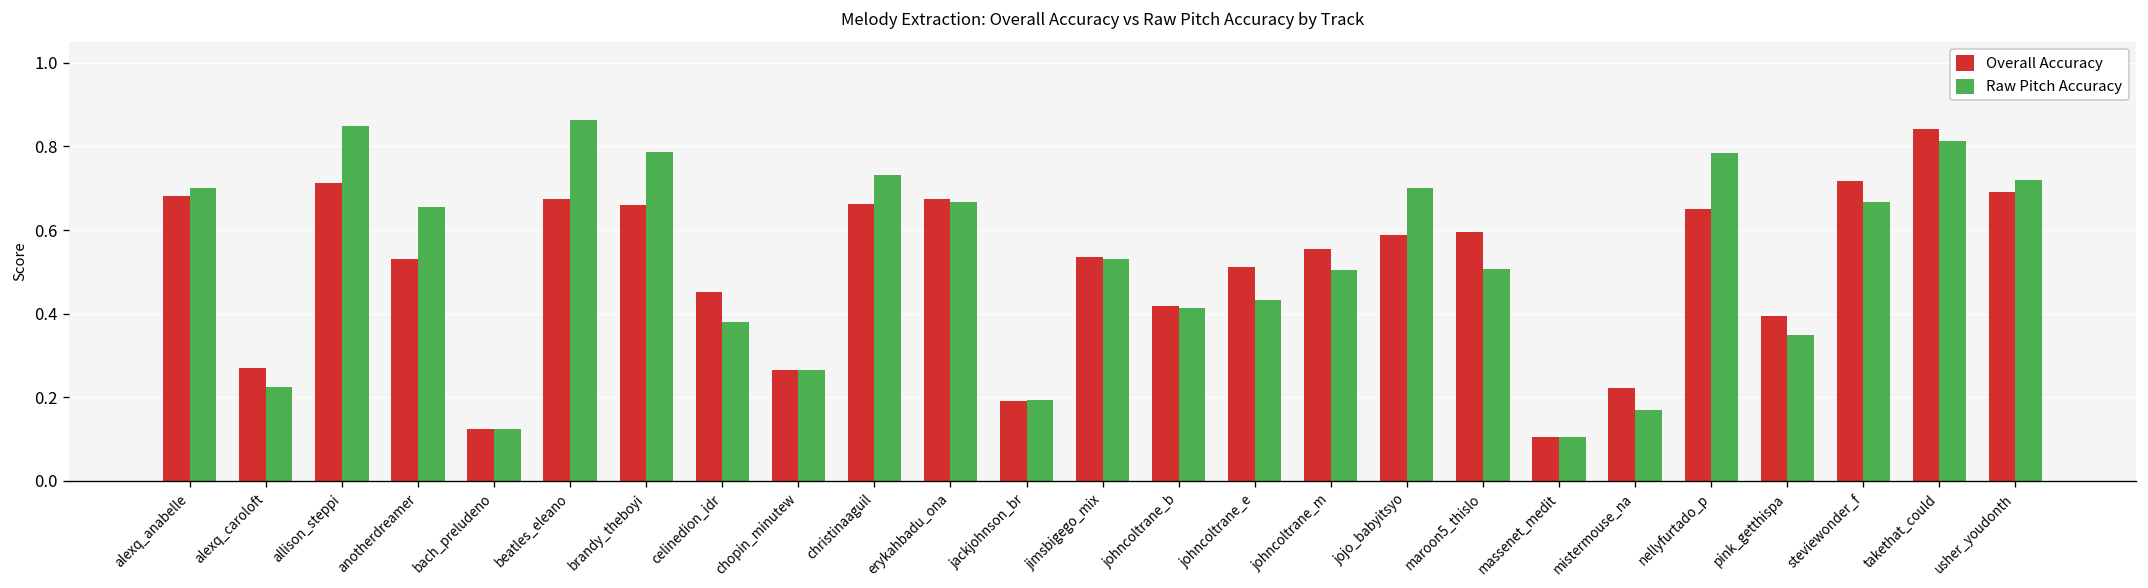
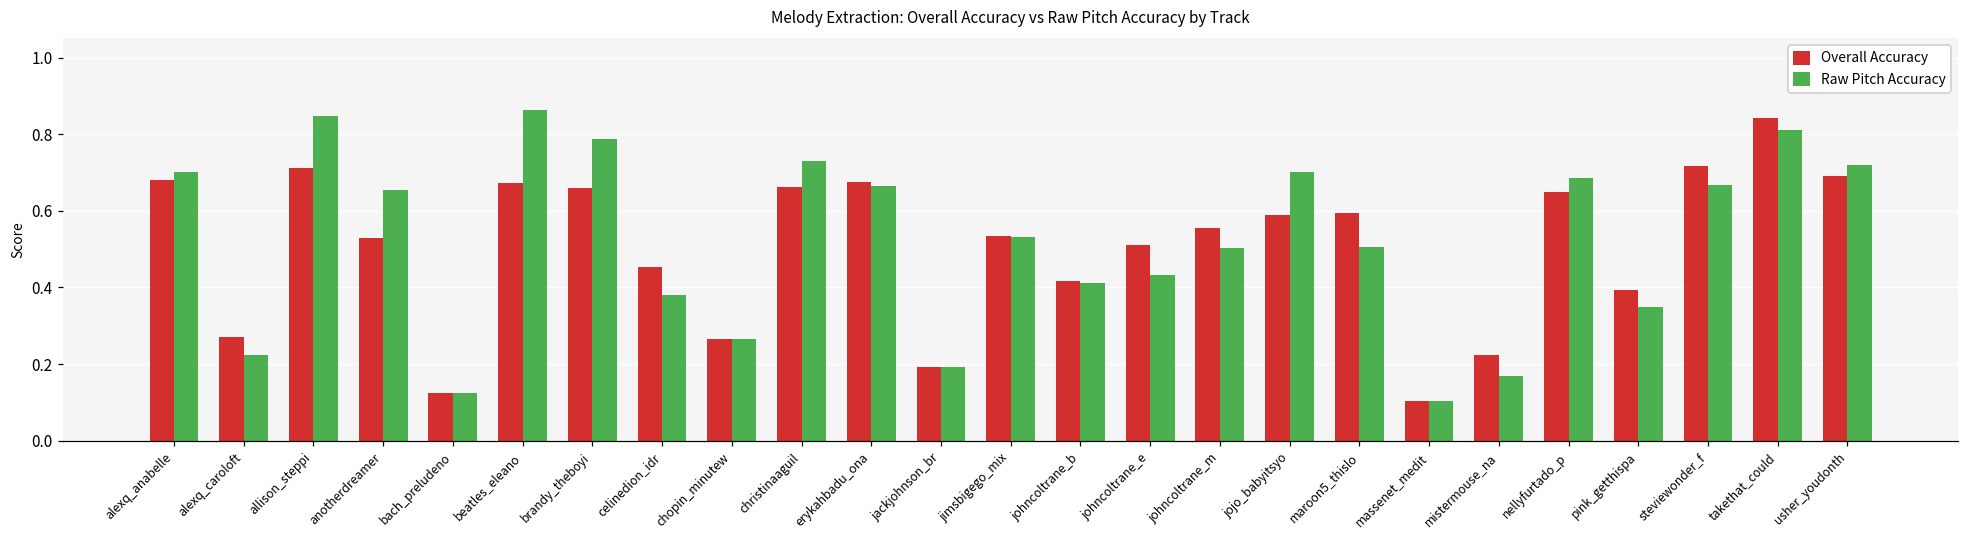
  {
    "Overall Accuracy": {
      "alexq_anabelle": 0.68,
      "alexq_caroloft": 0.27,
      "allison_steppi": 0.71,
      "anotherdreamer": 0.53,
      "bach_preludeno": 0.12,
      "beatles_eleano": 0.67,
      "brandy_theboyi": 0.66,
      "celinedion_idr": 0.45,
      "chopin_minutew": 0.27,
      "christinaaguil": 0.66,
      "erykahbadu_ona": 0.68,
      "jackjohnson_br": 0.19,
      "jimsbigego_mix": 0.53,
      "johncoltrane_b": 0.42,
      "johncoltrane_e": 0.51,
      "johncoltrane_m": 0.55,
      "jojo_babyitsyo": 0.59,
      "maroon5_thislo": 0.59,
      "massenet_medit": 0.10,
      "mistermouse_na": 0.22,
      "nellyfurtado_p": 0.65,
      "pink_getthispa": 0.39,
      "steviewonder_f": 0.72,
      "takethat_could": 0.84,
      "usher_youdonth": 0.69
    },
    "Raw Pitch Accuracy": {
      "alexq_anabelle": 0.70,
      "alexq_caroloft": 0.22,
      "allison_steppi": 0.85,
      "anotherdreamer": 0.65,
      "bach_preludeno": 0.12,
      "beatles_eleano": 0.86,
      "brandy_theboyi": 0.79,
      "celinedion_idr": 0.38,
      "chopin_minutew": 0.27,
      "christinaaguil": 0.73,
      "erykahbadu_ona": 0.67,
      "jackjohnson_br": 0.19,
      "jimsbigego_mix": 0.53,
      "johncoltrane_b": 0.41,
      "johncoltrane_e": 0.43,
      "johncoltrane_m": 0.50,
      "jojo_babyitsyo": 0.70,
      "maroon5_thislo": 0.51,
      "massenet_medit": 0.10,
      "mistermouse_na": 0.17,
-     "nellyfurtado_p": 0.78,
+     "nellyfurtado_p": 0.69,
      "pink_getthispa": 0.35,
      "steviewonder_f": 0.67,
      "takethat_could": 0.81,
      "usher_youdonth": 0.72
    }
  }
